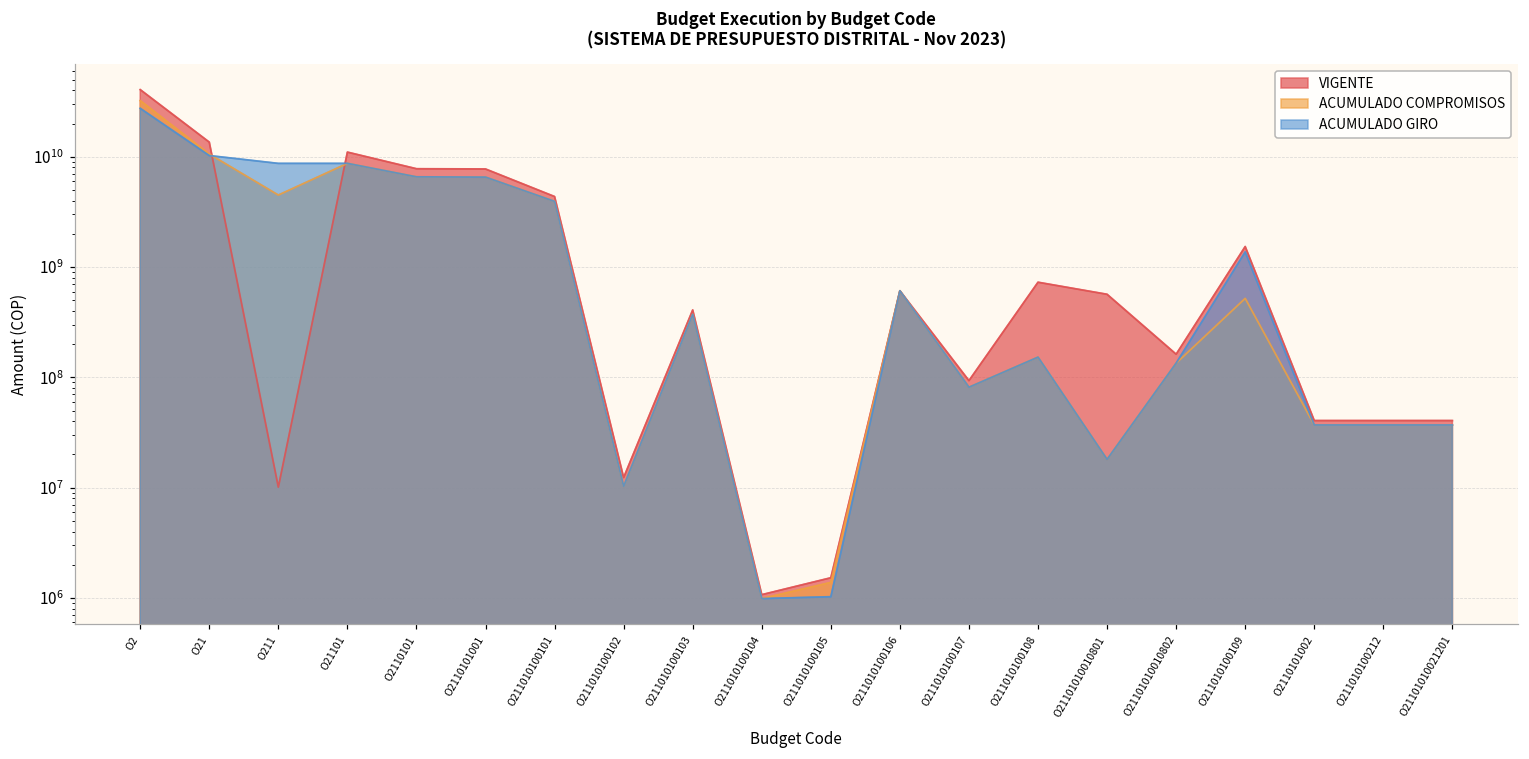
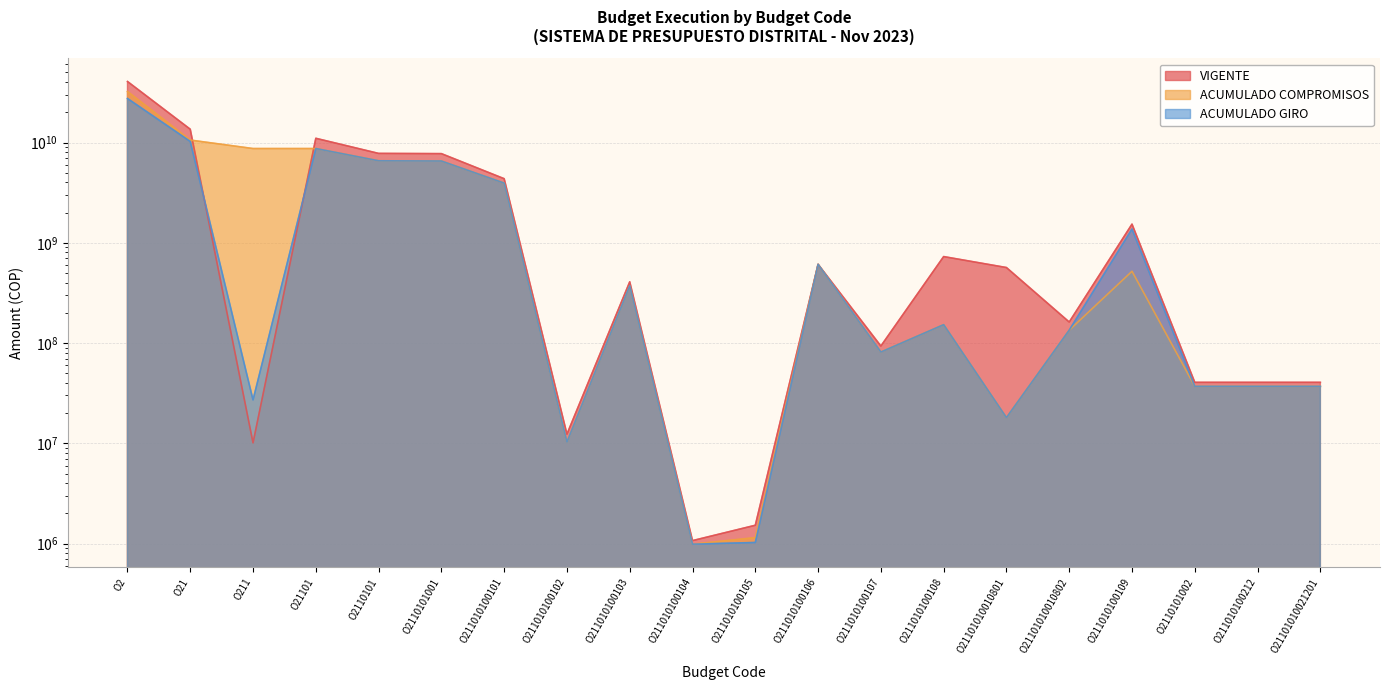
  {
    "VIGENTE": {
      "O2": 41000000000,
      "O21": 14000000000,
      "O211": 10000000,
      "O21101": 11000000000,
      "O2110101": 8000000000,
      "O2110101001": 8000000000,
      "O211010100101": 4000000000,
      "O211010100102": 12000000,
      "O211010100103": 410000000,
      "O211010100104": 1100000,
      "O211010100105": 1500000,
      "O211010100107": 90000000,
      "O211010100108": 700000000,
      "O21101010010801": 600000000,
      "O21101010010802": 160000000,
      "O211010100109": 1500000000,
      "O2110101002": 41000000,
      "O211010100212": 41000000,
      "O21101010021201": 41000000
    },
    "ACUMULADO COMPROMISOS": {
      "O2": 32000000000,
-     "O211": 4000000000,
-     "O211010100105": 1400000,
+     "O211": 9000000000,
+     "O211010100105": 1100000,
      "O211010100109": 500000000
    },
    "ACUMULADO GIRO": {
      "O2": 27000000000,
-     "O211": 9000000000,
+     "O211": 27000000,
      "O211010100105": 1000000,
      "O211010100109": 1400000000
    }
  }
